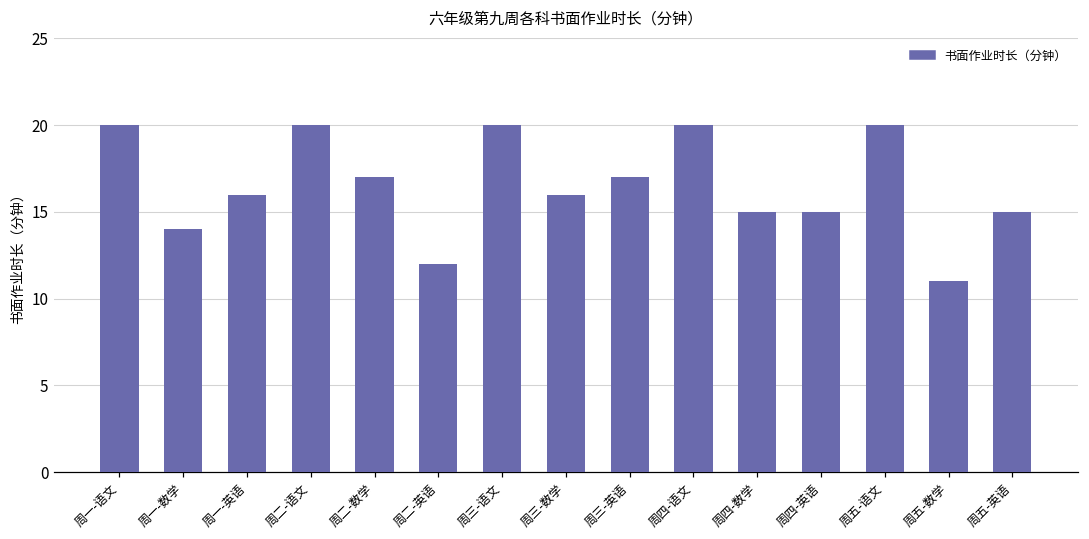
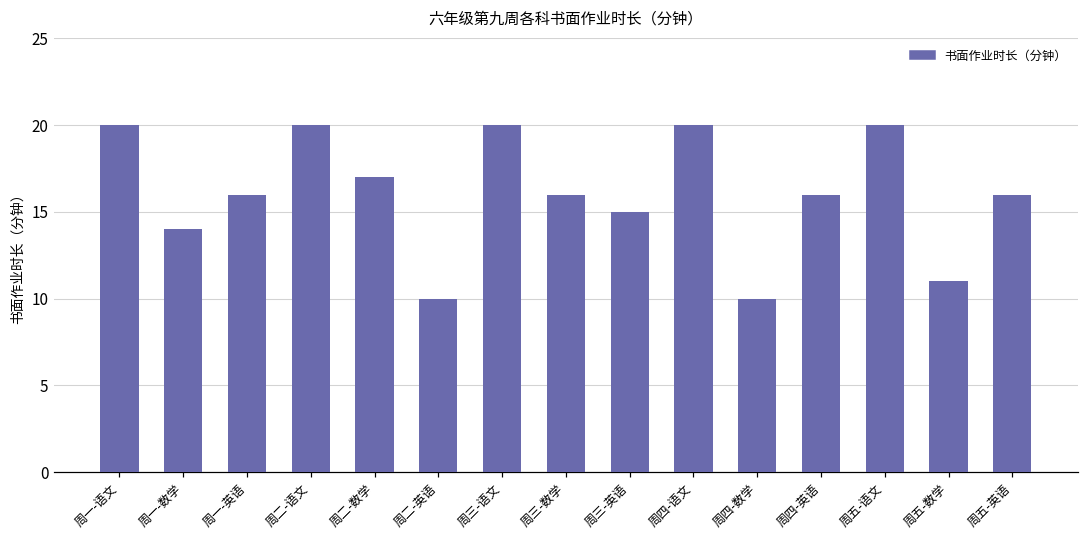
  {
    "周一-语文": 20,
    "周一-数学": 14,
    "周一-英语": 16,
    "周二-语文": 20,
    "周二-数学": 17,
-   "周二-英语": 12,
+   "周二-英语": 10,
    "周三-语文": 20,
    "周三-数学": 16,
-   "周三-英语": 17,
+   "周三-英语": 15,
    "周四-语文": 20,
-   "周四-数学": 15,
-   "周四-英语": 15,
+   "周四-数学": 10,
+   "周四-英语": 16,
    "周五-语文": 20,
    "周五-数学": 11,
-   "周五-英语": 15
+   "周五-英语": 16
  }
